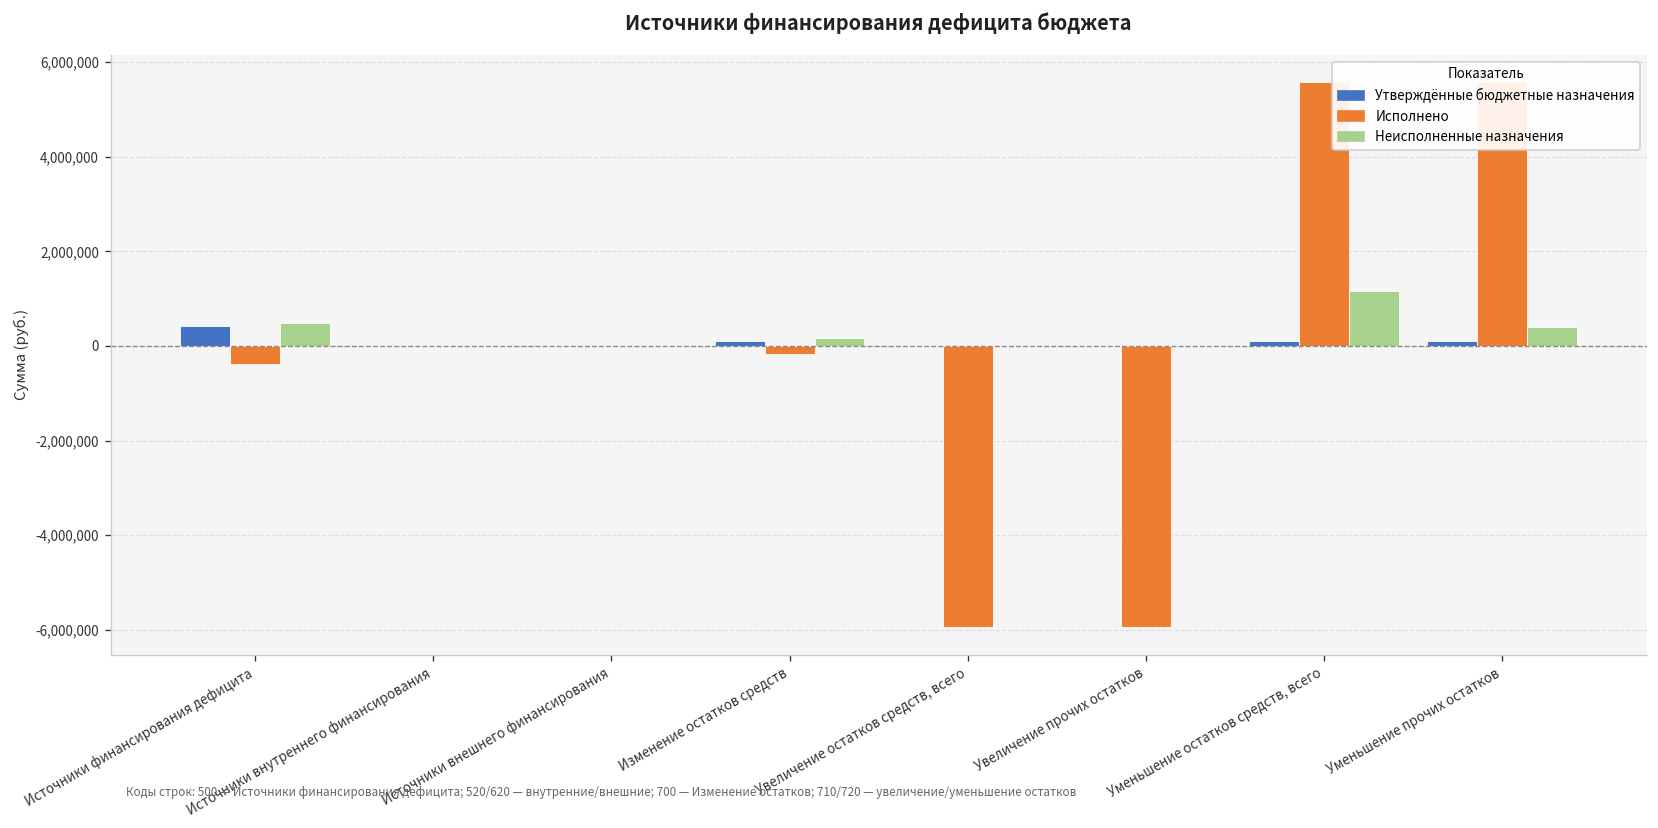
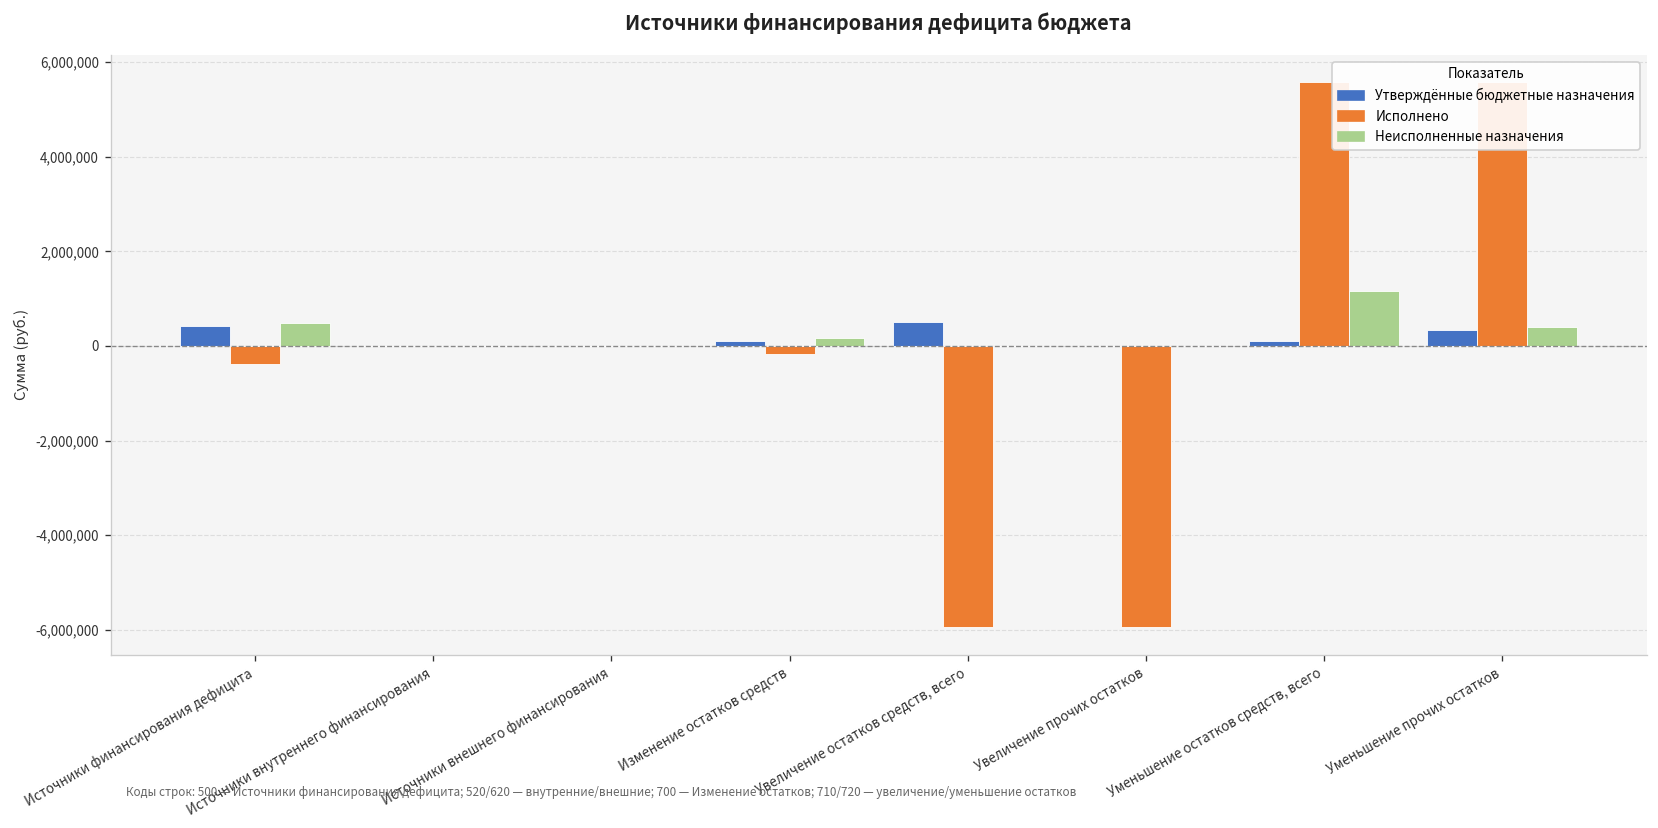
  {
    "Утверждённые бюджетные назначения": {
      "Источники финансирования дефицита": "400,000",
      "Источники внутреннего финансирования": "0",
      "Источники внешнего финансирования": "0",
      "Изменение остатков средств": "100,000",
-     "Увеличение остатков средств, всего": "0",
+     "Увеличение остатков средств, всего": "500,000",
      "Увеличение прочих остатков": "0",
      "Уменьшение остатков средств, всего": "100,000",
-     "Уменьшение прочих остатков": "100,000"
+     "Уменьшение прочих остатков": "300,000"
    },
    "Исполнено": {
      "Источники финансирования дефицита": "-400,000",
      "Источники внутреннего финансирования": "0",
      "Источники внешнего финансирования": "0",
      "Изменение остатков средств": "-200,000",
      "Увеличение остатков средств, всего": "-6,000,000",
      "Увеличение прочих остатков": "-6,000,000",
      "Уменьшение остатков средств, всего": "5,600,000"
    },
    "Неисполненные назначения": {
      "Источники финансирования дефицита": "500,000",
      "Источники внутреннего финансирования": "0",
      "Источники внешнего финансирования": "0",
      "Изменение остатков средств": "200,000",
      "Увеличение остатков средств, всего": "0",
      "Увеличение прочих остатков": "0",
      "Уменьшение остатков средств, всего": "1,200,000",
      "Уменьшение прочих остатков": "400,000"
    }
  }
